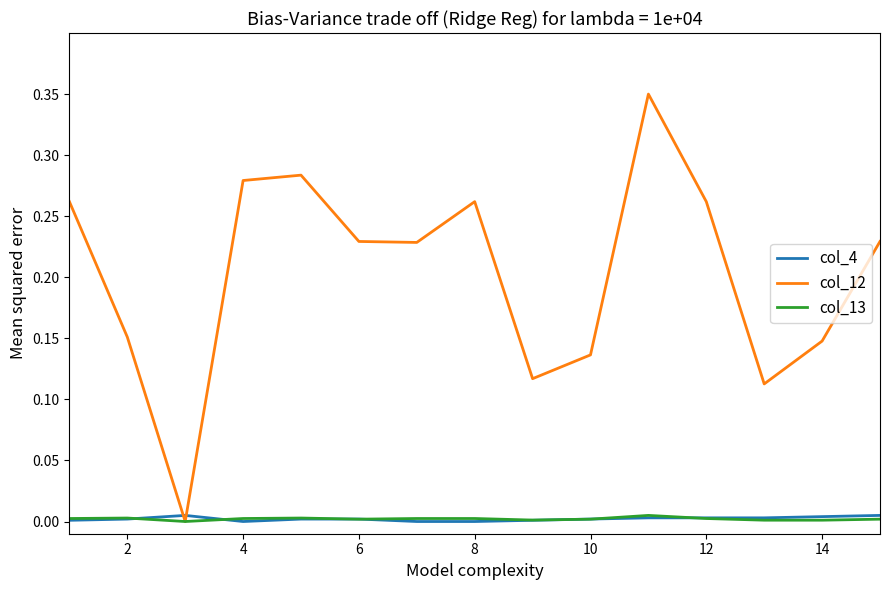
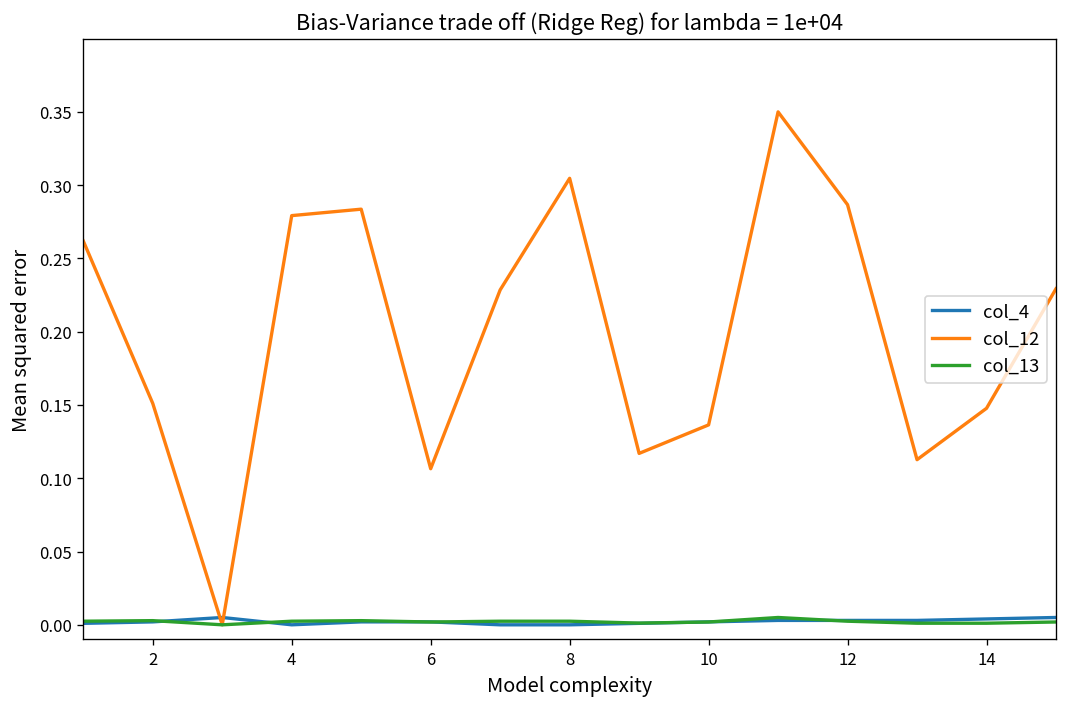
  {
    "col_4": {
      "4": 0.000,
      "8": 0.000,
      "14": 0.004
    },
    "col_12": {
      "2": 0.151,
      "4": 0.279,
-     "6": 0.229,
-     "8": 0.262,
+     "6": 0.107,
+     "8": 0.305,
      "10": 0.136,
-     "12": 0.262,
+     "12": 0.287,
      "14": 0.148
    },
    "col_13": {
      "4": 0.002,
      "8": 0.002,
      "14": 0.001
    }
  }
